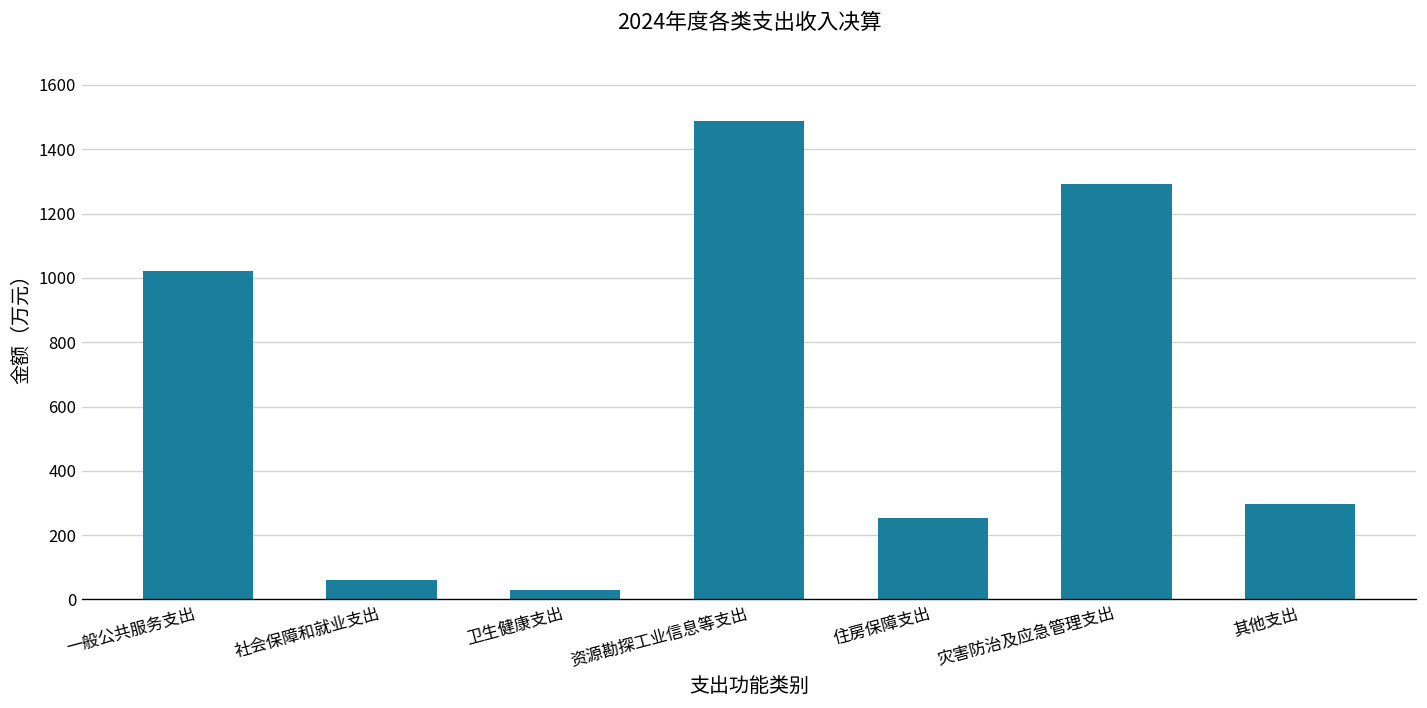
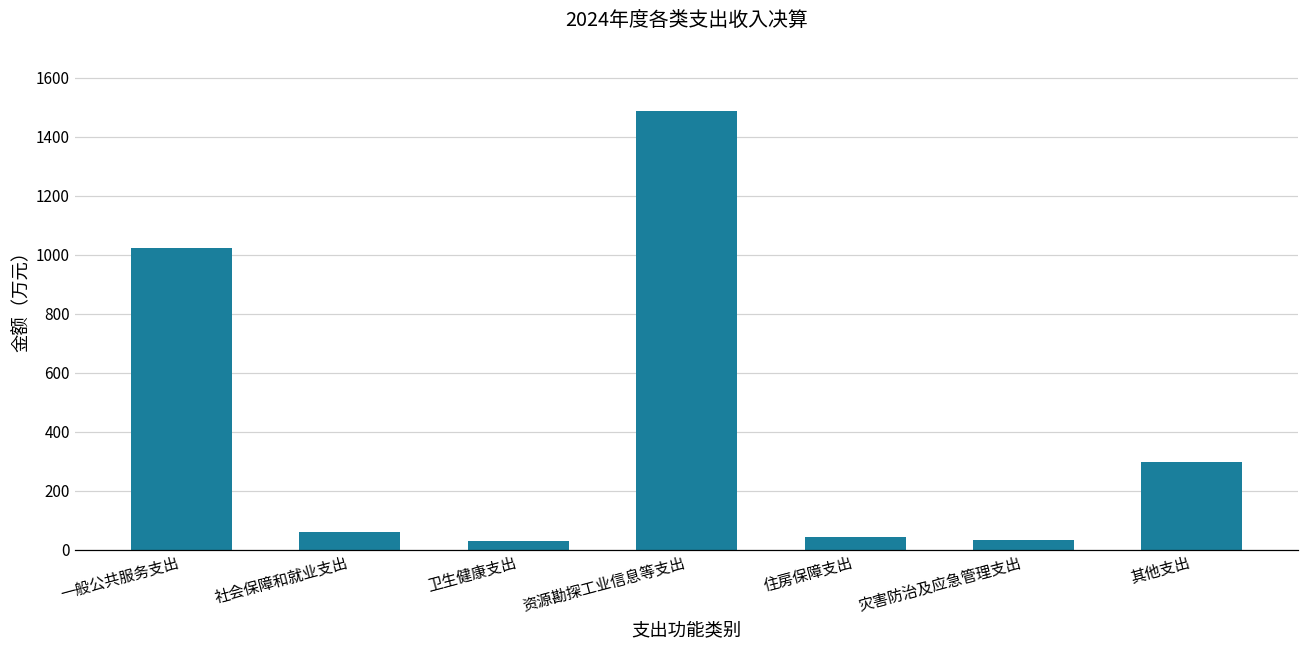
  {
    "一般公共服务支出": 1020,
    "社会保障和就业支出": 60,
    "卫生健康支出": 30,
    "资源勘探工业信息等支出": 1490,
-   "住房保障支出": 250,
-   "灾害防治及应急管理支出": 1290,
+   "住房保障支出": 40,
+   "灾害防治及应急管理支出": 30,
    "其他支出": 300
  }
